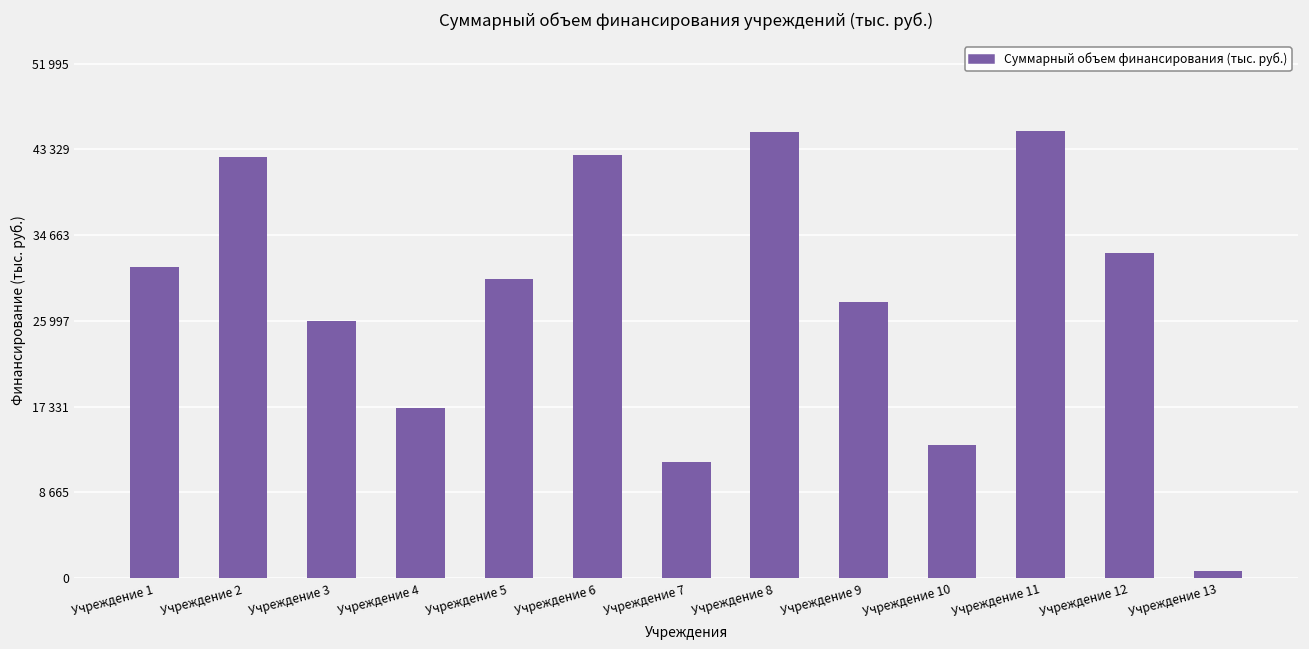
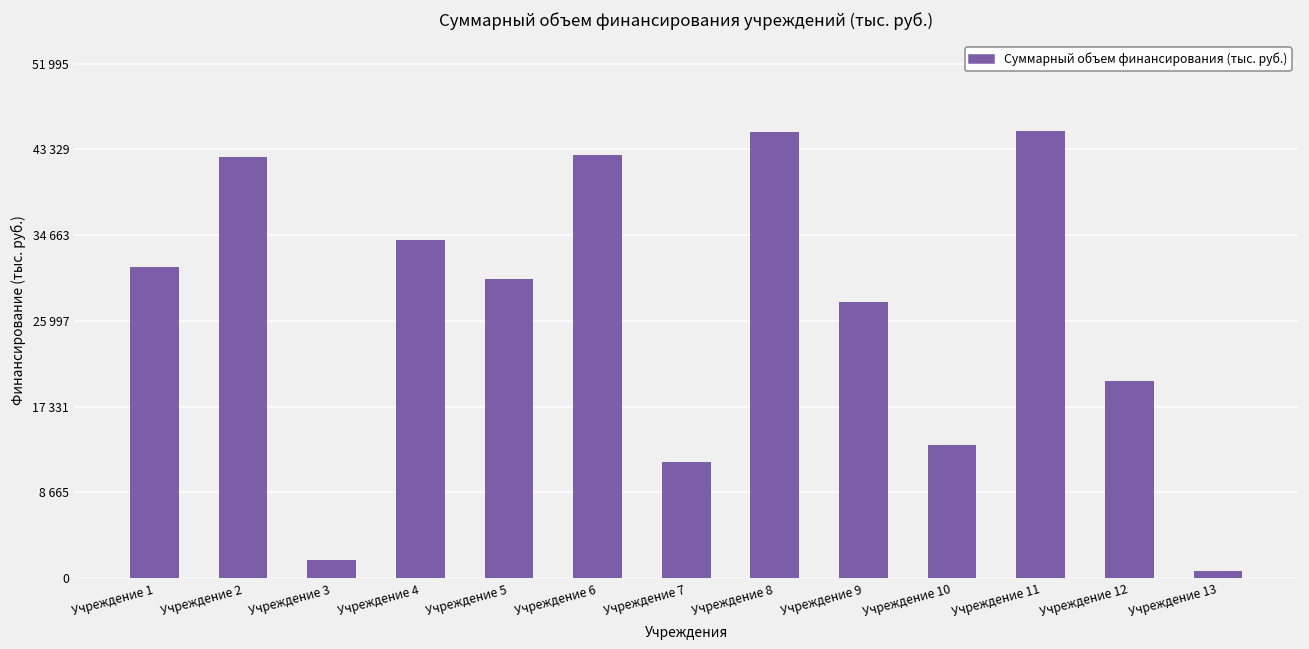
  {
    "Учреждение 1": 31000,
    "Учреждение 2": 43000,
-   "Учреждение 3": 26000,
-   "Учреждение 4": 17000,
+   "Учреждение 3": 2000,
+   "Учреждение 4": 34000,
    "Учреждение 5": 30000,
    "Учреждение 6": 43000,
    "Учреждение 7": 12000,
    "Учреждение 8": 45000,
    "Учреждение 9": 28000,
    "Учреждение 10": 14000,
    "Учреждение 11": 45000,
-   "Учреждение 12": 33000,
+   "Учреждение 12": 20000,
    "Учреждение 13": 1000
  }
